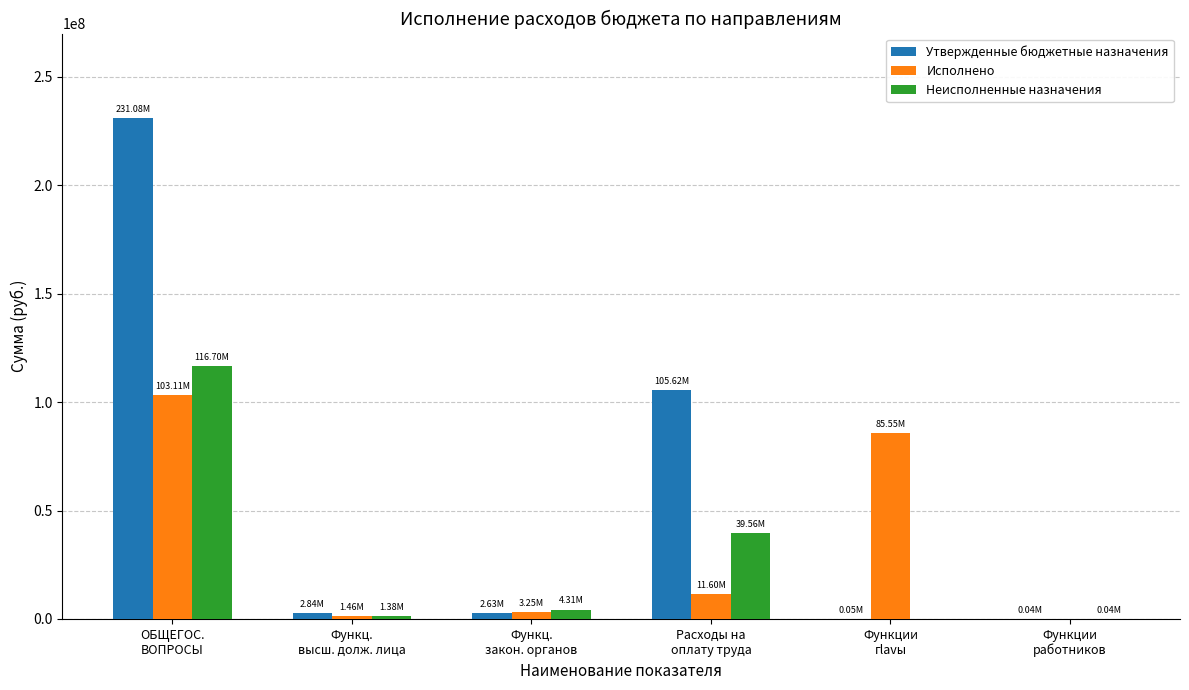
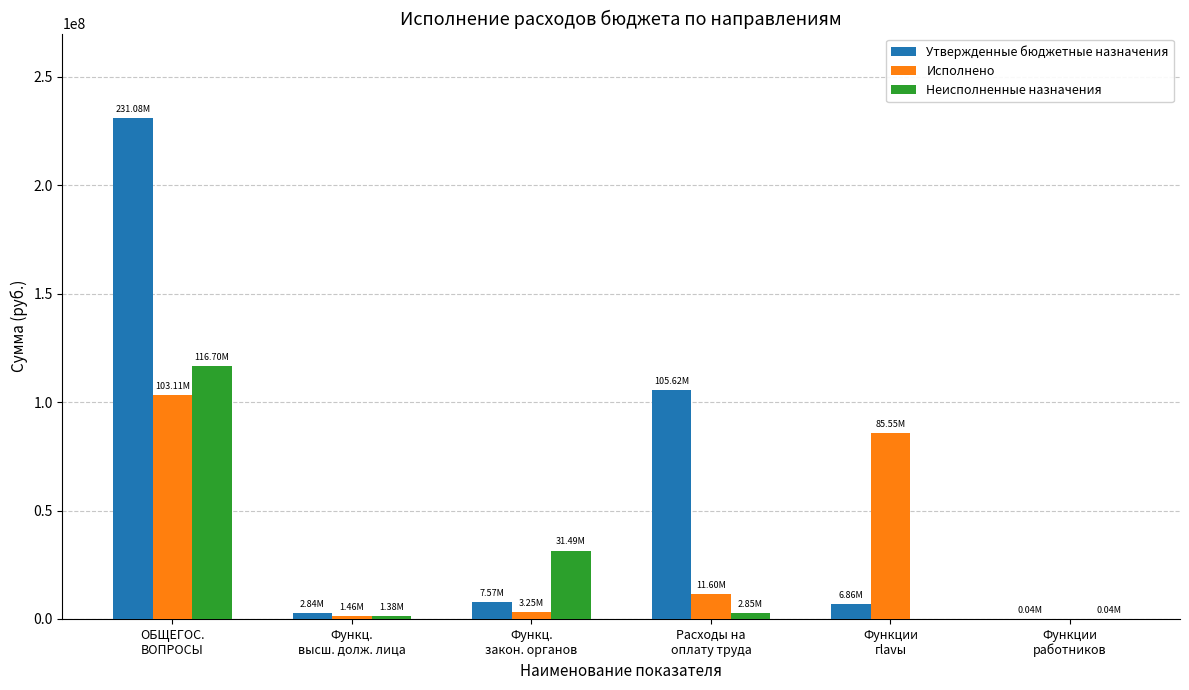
  {
    "Утвержденные бюджетные назначения": {
      "ОБЩЕГОС. ВОПРОСЫ": "231.08M",
      "Функц. высш. долж. лица": "2.84M",
-     "Функц. закон. органов": "2.63M",
+     "Функц. закон. органов": "7.57M",
      "Расходы на оплату труда": "105.62M",
-     "Функции гlavы": "0.05M",
+     "Функции гlavы": "6.86M",
      "Функции работников": "0.04M"
    },
    "Исполнено": {
      "ОБЩЕГОС. ВОПРОСЫ": "103.11M",
      "Функц. высш. долж. лица": "1.46M",
      "Функц. закон. органов": "3.25M",
      "Расходы на оплату труда": "11.60M",
      "Функции гlavы": "85.55M"
    },
    "Неисполненные назначения": {
      "ОБЩЕГОС. ВОПРОСЫ": "116.70M",
      "Функц. высш. долж. лица": "1.38M",
-     "Функц. закон. органов": "4.31M",
-     "Расходы на оплату труда": "39.56M",
+     "Функц. закон. органов": "31.49M",
+     "Расходы на оплату труда": "2.85M",
      "Функции работников": "0.04M"
    }
  }
